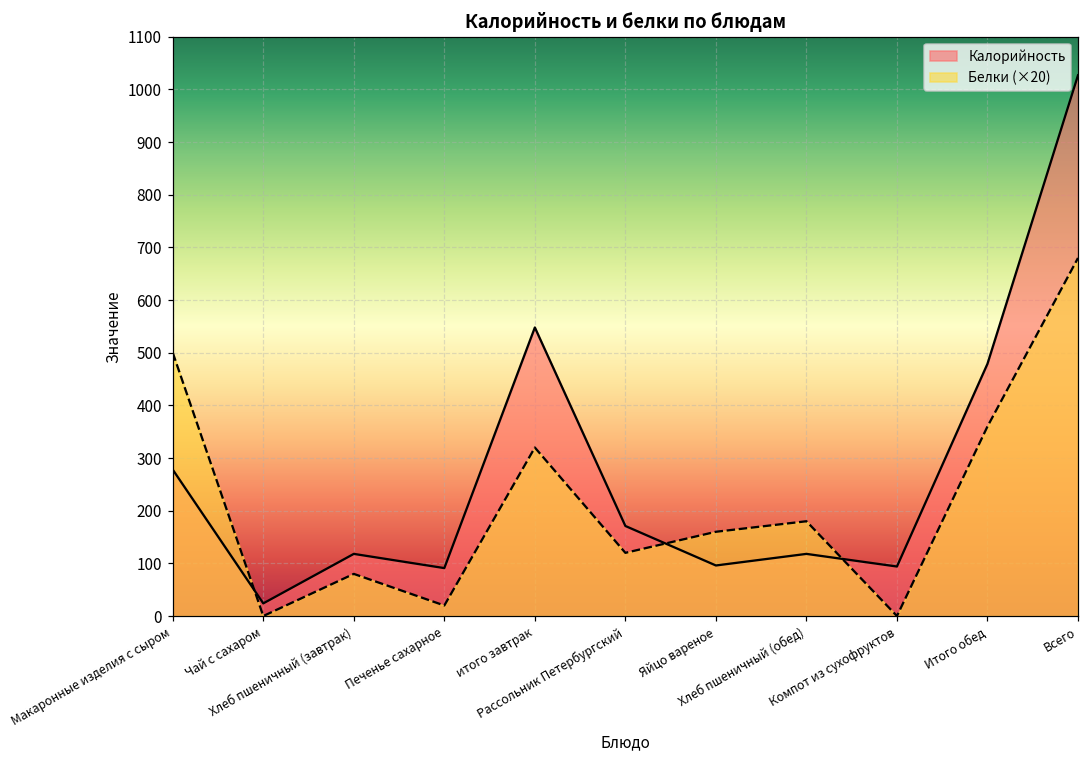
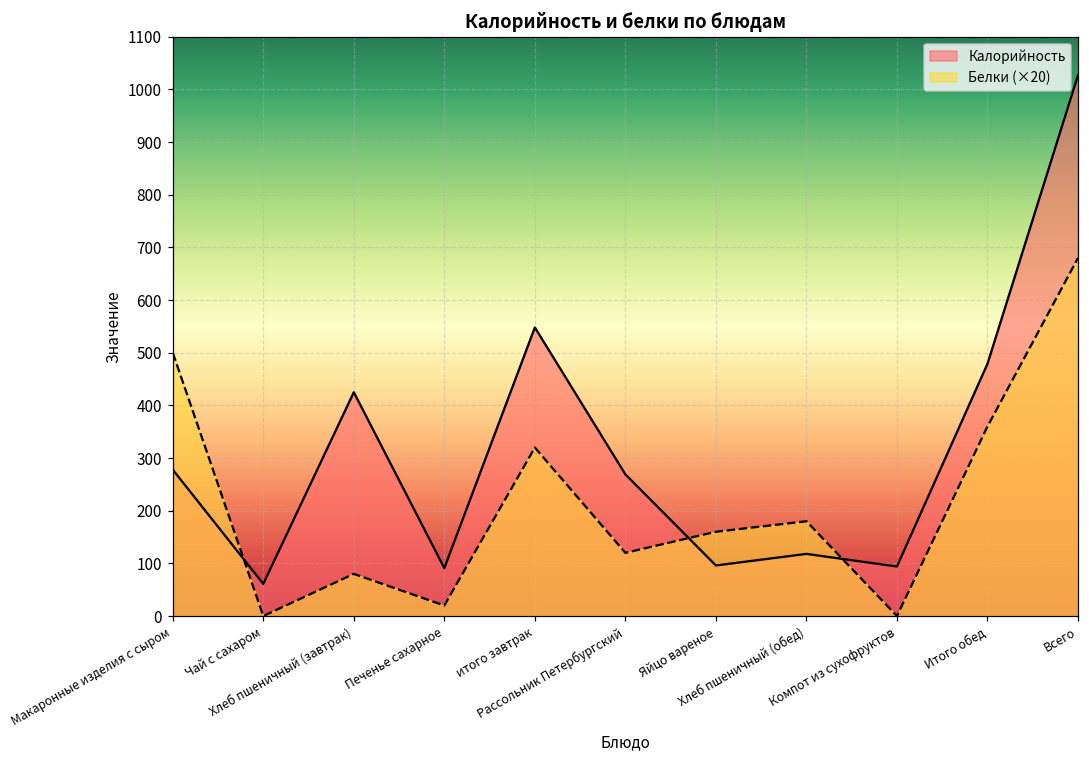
  {
    "Калорийность": {
      "Макаронные изделия с сыром": 280,
-     "Чай с сахаром": 20,
-     "Хлеб пшеничный (завтрак)": 120,
+     "Чай с сахаром": 60,
+     "Хлеб пшеничный (завтрак)": 430,
      "Печенье сахарное": 90,
      "итого завтрак": 550,
-     "Рассольник Петербургский": 170,
+     "Рассольник Петербургский": 270,
      "Яйцо вареное": 100,
      "Хлеб пшеничный (обед)": 120,
      "Компот из сухофруктов": 90,
      "Итого обед": 480,
      "Всего": 1030
    },
    "Белки (×20)": {
      "Макаронные изделия с сыром": 500,
      "Чай с сахаром": 0,
      "Хлеб пшеничный (завтрак)": 80,
      "Печенье сахарное": 20,
      "итого завтрак": 320,
      "Рассольник Петербургский": 120,
      "Яйцо вареное": 160,
      "Хлеб пшеничный (обед)": 180,
      "Компот из сухофруктов": 0,
      "Итого обед": 360,
      "Всего": 680
    }
  }
